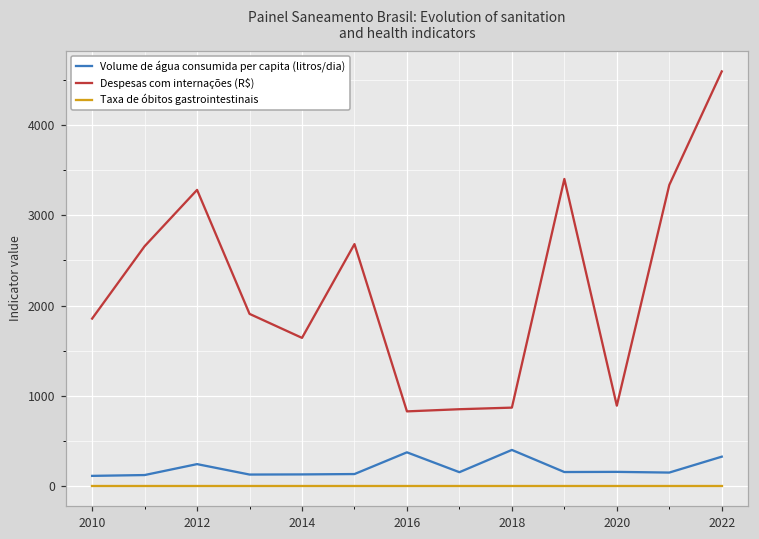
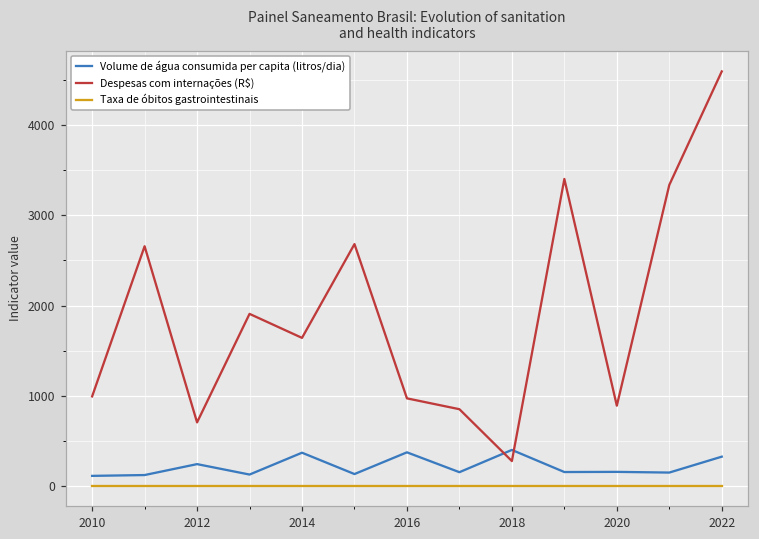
  {
    "Volume de água consumida per capita (litros/dia)": {
      "2010": 100,
      "2012": 200,
-     "2014": 100,
+     "2014": 400,
      "2016": 400,
      "2018": 400,
      "2020": 200,
      "2022": 300
    },
    "Despesas com internações (R$)": {
-     "2010": 1900,
-     "2012": 3300,
+     "2010": 1000,
+     "2012": 700,
      "2014": 1600,
-     "2016": 800,
-     "2018": 900,
+     "2016": 1000,
+     "2018": 300,
      "2020": 900,
      "2022": 4600
    },
    "Taxa de óbitos gastrointestinais": {
      "2010": 0,
      "2012": 0,
      "2014": 0,
      "2016": 0,
      "2018": 0,
      "2020": 0,
      "2022": 0
    }
  }
